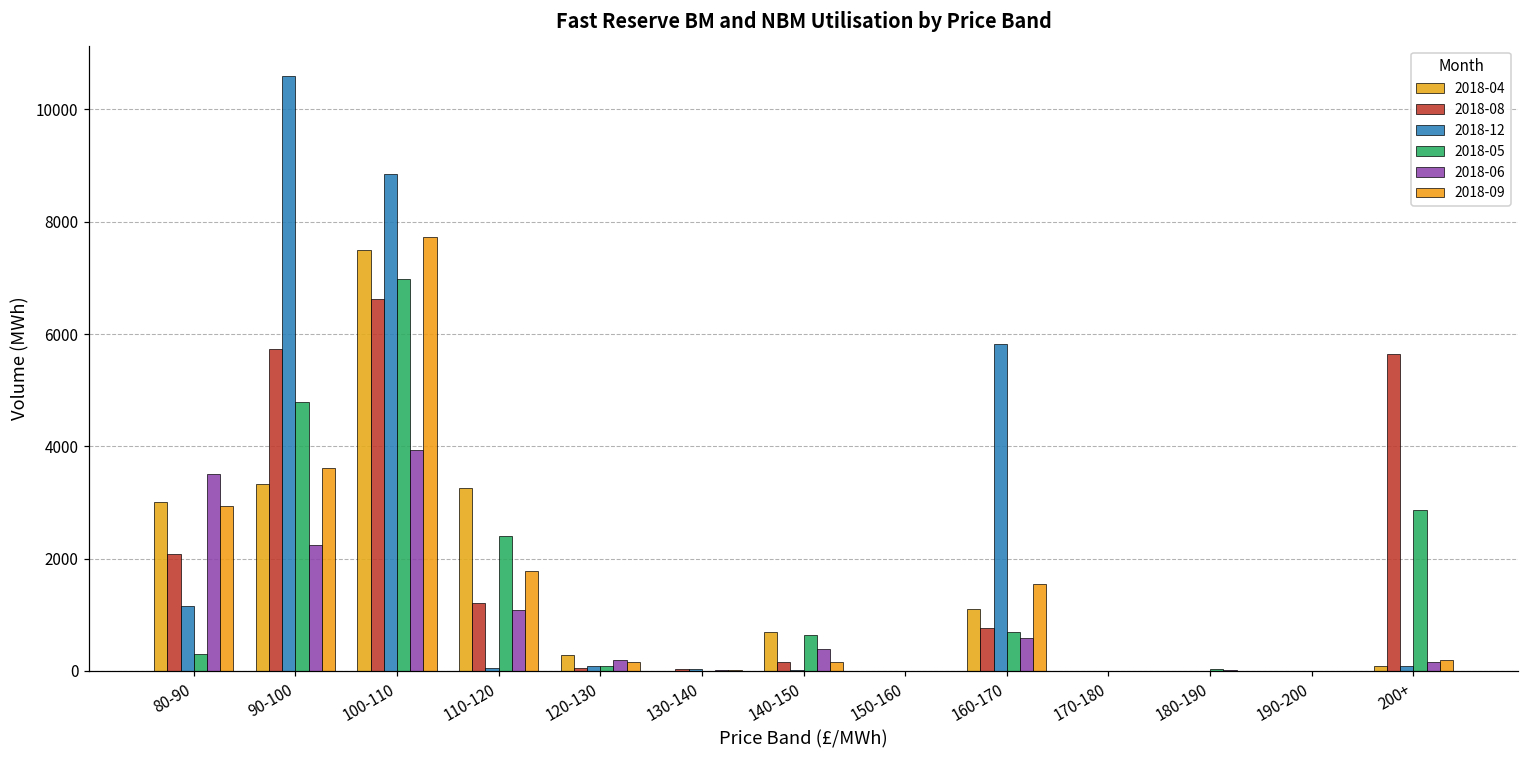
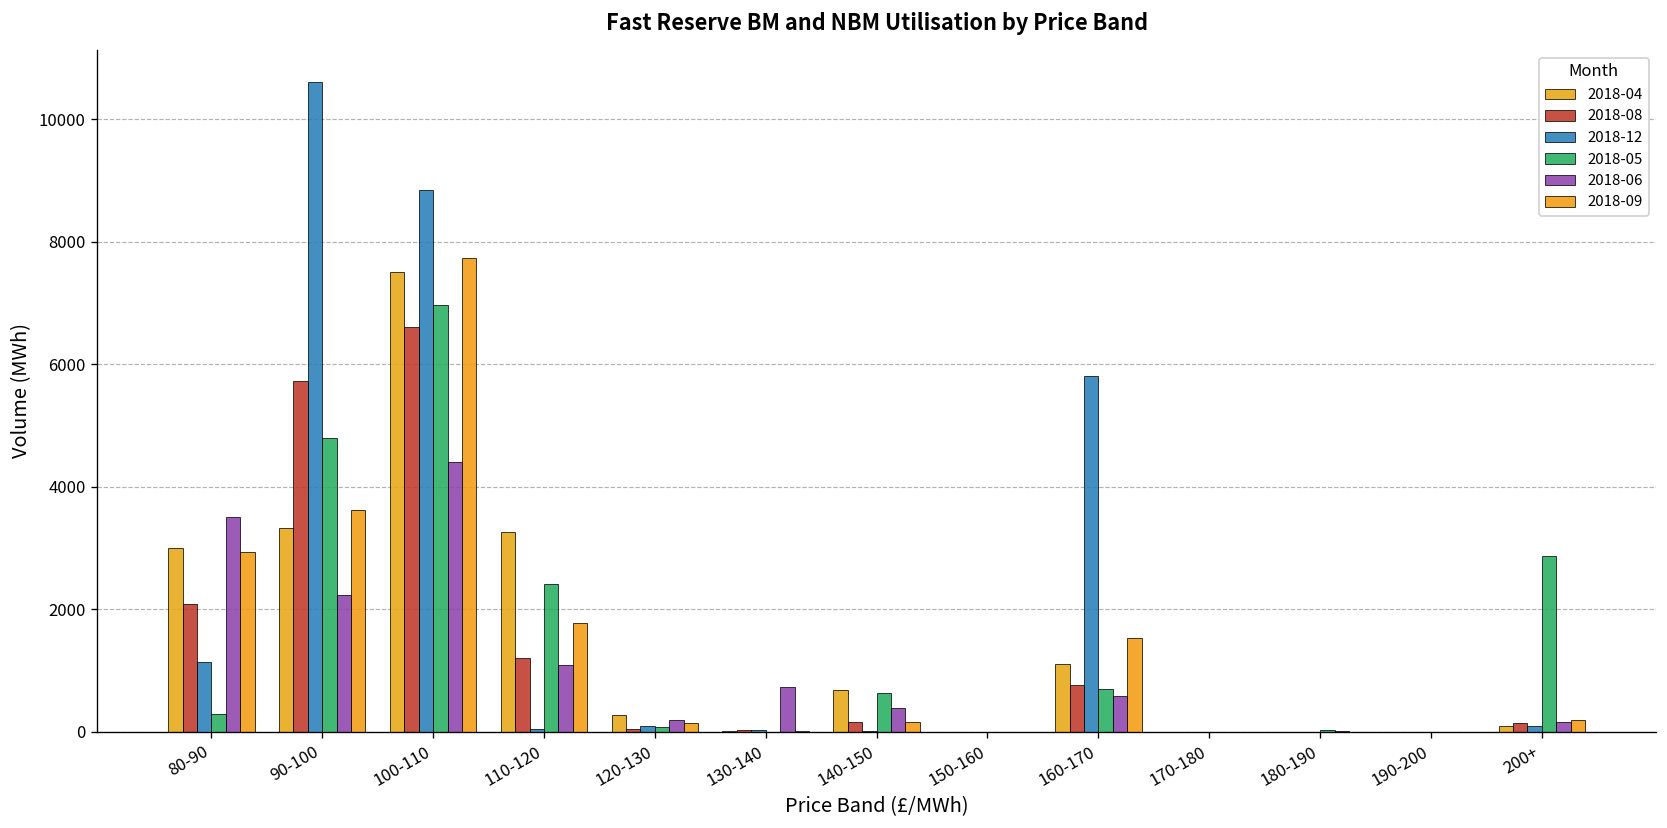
  {
    "2018-08": {
      "80-90": 2100,
      "90-100": 5700,
      "100-110": 6600,
      "110-120": 1200,
      "140-150": 200,
      "150-160": 0,
      "160-170": 800,
      "170-180": 0,
      "180-190": 0,
      "190-200": 0,
-     "200+": 5600
+     "200+": 100
    },
    "2018-12": {
      "80-90": 1100,
      "90-100": 10600,
      "100-110": 8800,
      "120-130": 100,
      "150-160": 0,
      "160-170": 5800,
      "170-180": 0,
      "180-190": 0,
      "190-200": 0,
      "200+": 100
    },
    "2018-05": {
      "80-90": 300,
      "90-100": 4800,
      "100-110": 7000,
      "110-120": 2400,
      "120-130": 100,
      "140-150": 600,
      "150-160": 0,
      "160-170": 700,
      "170-180": 0,
      "190-200": 0,
      "200+": 2900
    },
    "2018-06": {
      "80-90": 3500,
      "90-100": 2200,
-     "100-110": 3900,
+     "100-110": 4400,
      "110-120": 1100,
      "120-130": 200,
-     "130-140": 0,
+     "130-140": 700,
      "140-150": 400,
      "150-160": 0,
      "160-170": 600,
      "170-180": 0,
      "190-200": 0,
      "200+": 200
    }
  }
